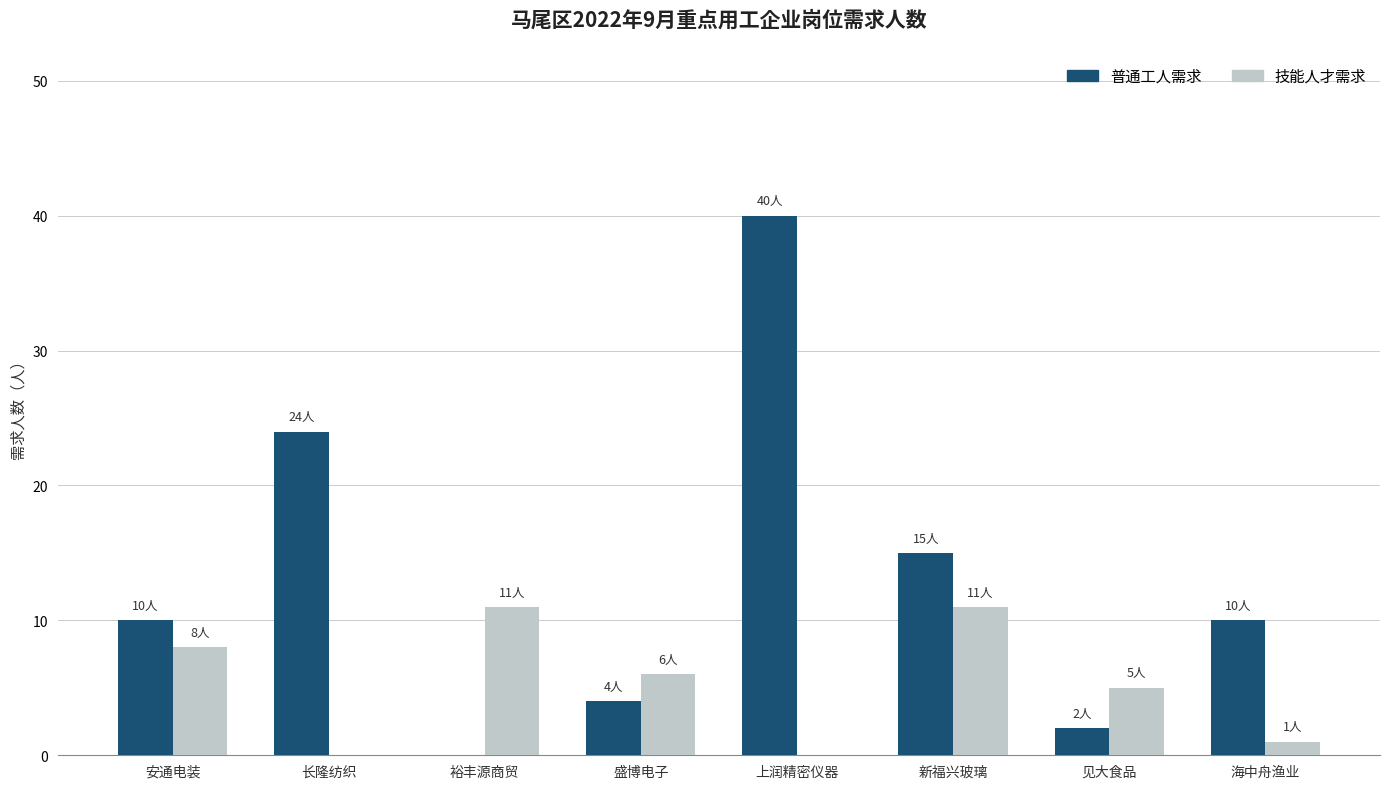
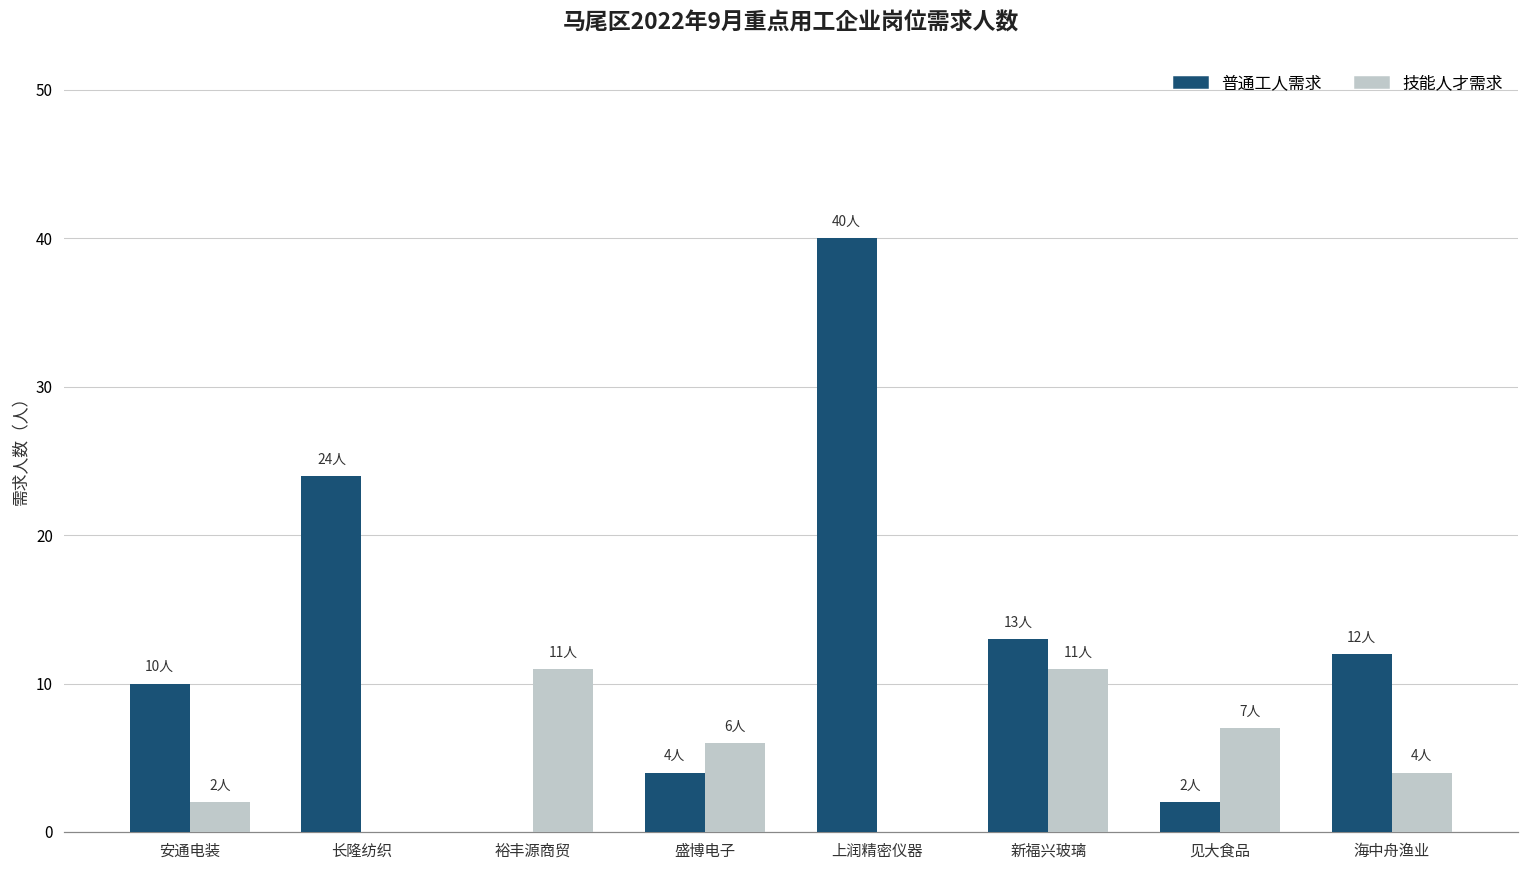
  {
    "普通工人需求": {
      "安通电装": "10人",
      "长隆纺织": "24人",
      "盛博电子": "4人",
      "上润精密仪器": "40人",
-     "新福兴玻璃": "15人",
+     "新福兴玻璃": "13人",
      "见大食品": "2人",
-     "海中舟渔业": "10人"
+     "海中舟渔业": "12人"
    },
    "技能人才需求": {
-     "安通电装": "8人",
+     "安通电装": "2人",
      "裕丰源商贸": "11人",
      "盛博电子": "6人",
      "新福兴玻璃": "11人",
-     "见大食品": "5人",
-     "海中舟渔业": "1人"
+     "见大食品": "7人",
+     "海中舟渔业": "4人"
    }
  }
